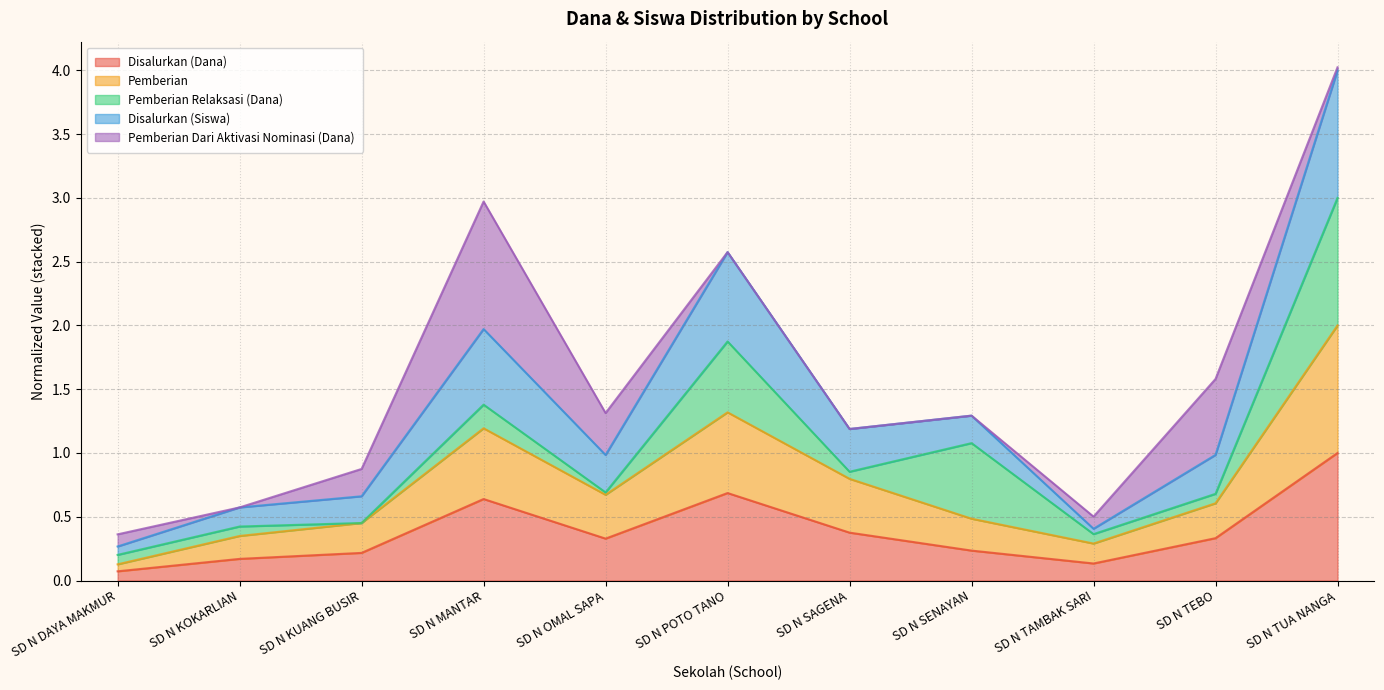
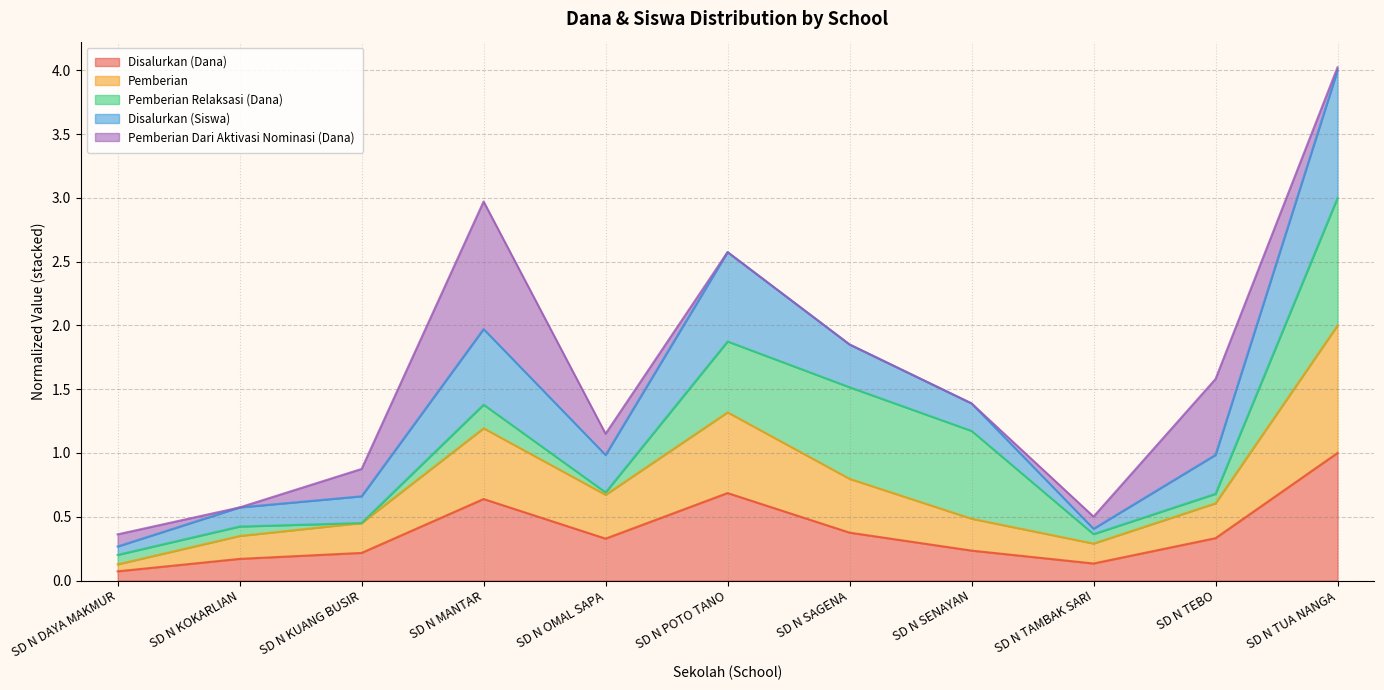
  {
    "Disalurkan (Dana)": {
      "SD N DAYA MAKMUR": 0.07,
      "SD N KOKARLIAN": 0.17,
      "SD N KUANG BUSIR": 0.22,
      "SD N MANTAR": 0.64,
      "SD N OMAL SAPA": 0.33,
      "SD N POTO TANO": 0.69,
      "SD N SAGENA": 0.38,
      "SD N SENAYAN": 0.23,
      "SD N TAMBAK SARI": 0.13,
      "SD N TEBO": 0.33,
      "SD N TUA NANGA": 1.00
    },
    "Pemberian": {
      "SD N DAYA MAKMUR": 0.05,
      "SD N KOKARLIAN": 0.18,
      "SD N MANTAR": 0.55,
      "SD N POTO TANO": 0.63,
      "SD N SAGENA": 0.42,
      "SD N SENAYAN": 0.25,
      "SD N TAMBAK SARI": 0.16,
      "SD N TEBO": 0.27,
      "SD N TUA NANGA": 1.00
    },
    "Pemberian Relaksasi (Dana)": {
      "SD N DAYA MAKMUR": 0.07,
      "SD N KOKARLIAN": 0.07,
      "SD N MANTAR": 0.19,
      "SD N POTO TANO": 0.56,
-     "SD N SAGENA": 0.06,
-     "SD N SENAYAN": 0.59,
+     "SD N SAGENA": 0.72,
+     "SD N SENAYAN": 0.69,
      "SD N TAMBAK SARI": 0.07,
      "SD N TEBO": 0.07,
      "SD N TUA NANGA": 1.00
    },
    "Disalurkan (Siswa)": {
      "SD N DAYA MAKMUR": 0.07,
      "SD N KUANG BUSIR": 0.21,
      "SD N MANTAR": 0.59,
      "SD N OMAL SAPA": 0.29,
      "SD N TAMBAK SARI": 0.04,
      "SD N TEBO": 0.31,
      "SD N TUA NANGA": 1.00
    },
    "Pemberian Dari Aktivasi Nominasi (Dana)": {
      "SD N DAYA MAKMUR": 0.10,
      "SD N KUANG BUSIR": 0.21,
      "SD N MANTAR": 1.00,
-     "SD N OMAL SAPA": 0.33,
+     "SD N OMAL SAPA": 0.17,
      "SD N TAMBAK SARI": 0.10,
      "SD N TEBO": 0.60,
      "SD N TUA NANGA": 0.02
    }
  }
